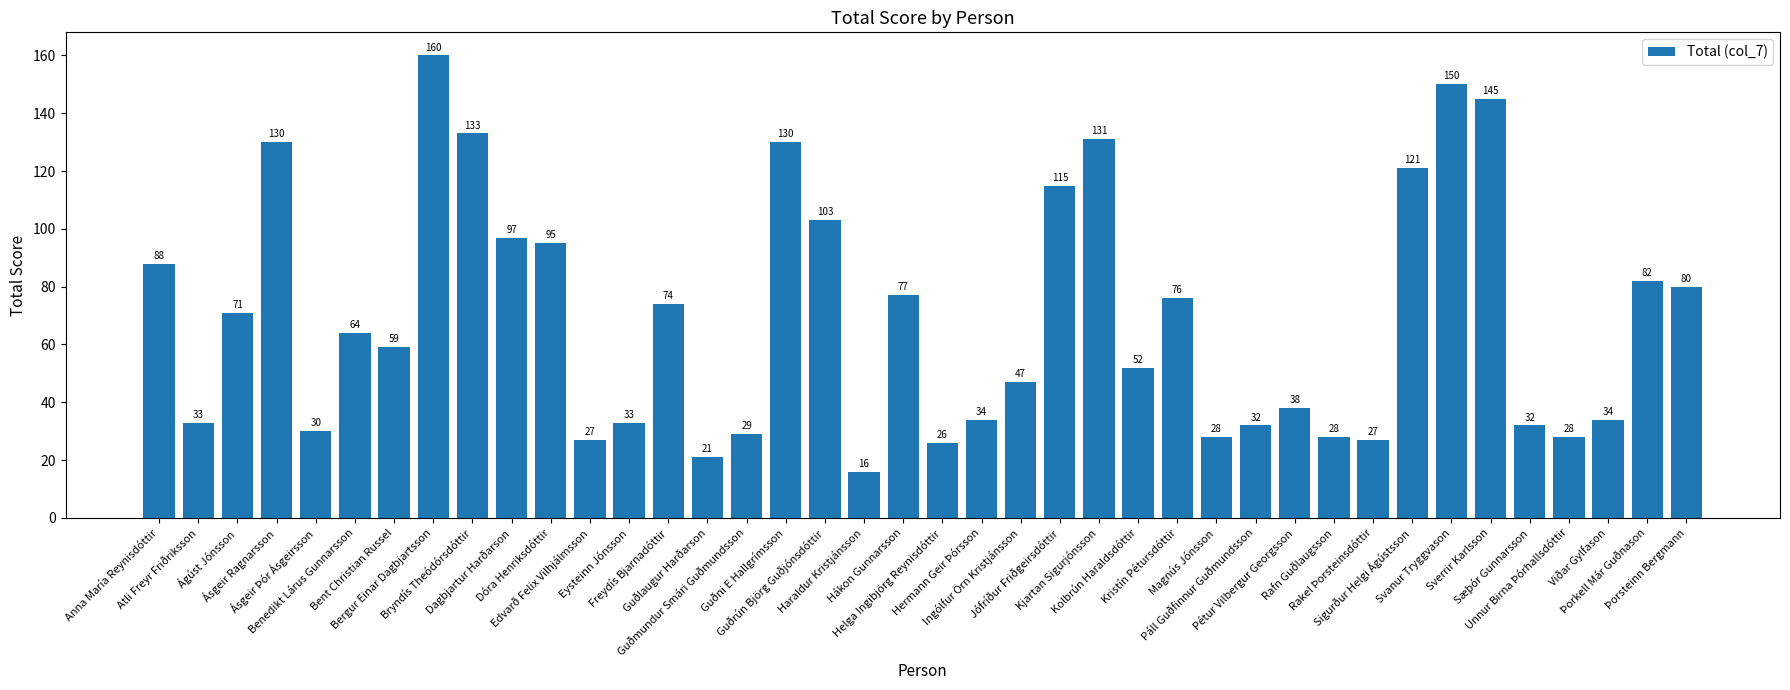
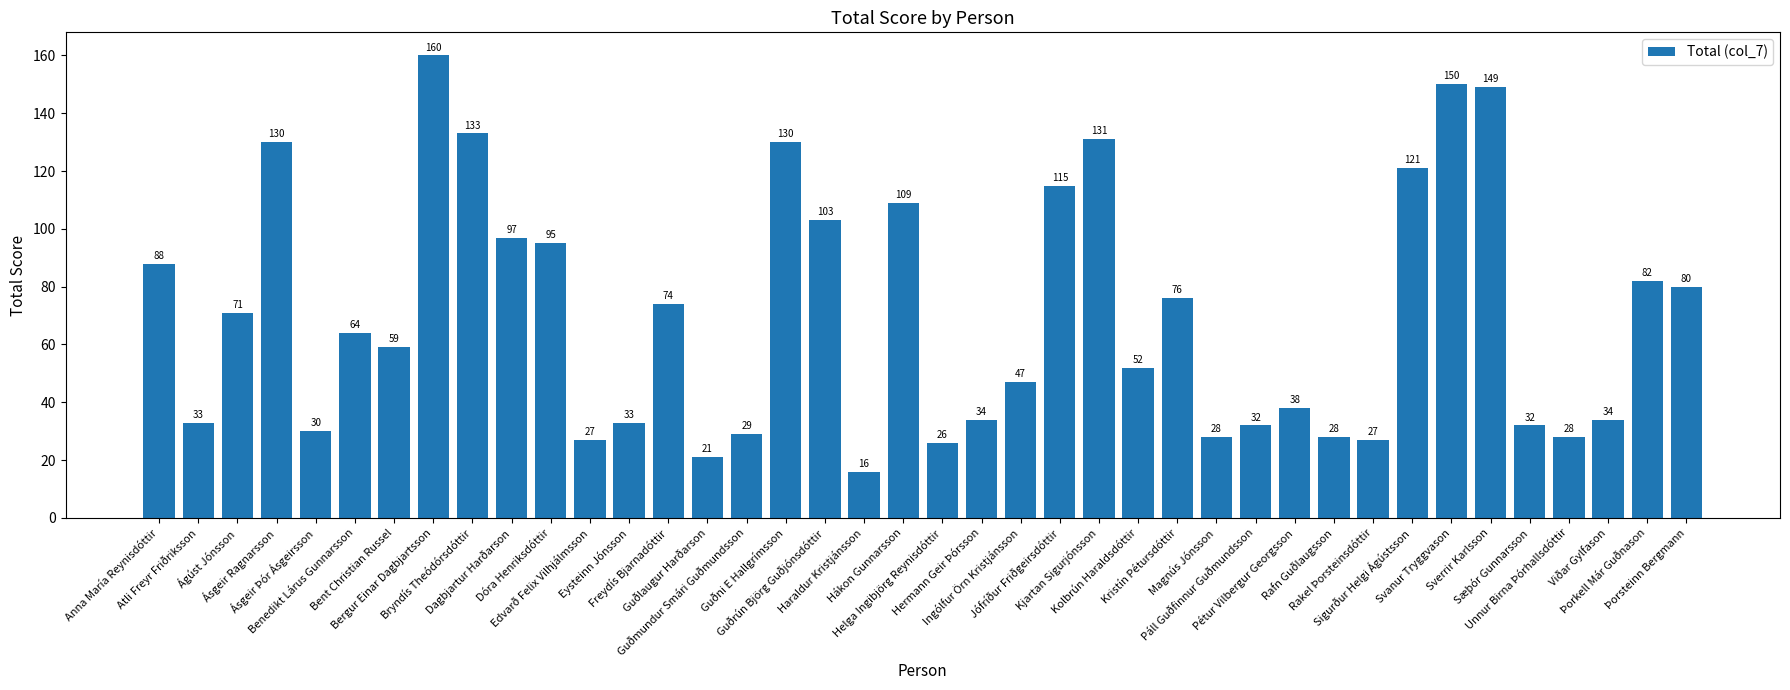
  {
    "Anna María Reynisdóttir": 88,
    "Atli Freyr Friðriksson": 33,
    "Ágúst Jónsson": 71,
    "Ásgeir Ragnarsson": 130,
    "Ásgeir Þór Ásgeirsson": 30,
    "Benedikt Lárus Gunnarsson": 64,
    "Bent Christian Russel": 59,
    "Bergur Einar Dagbjartsson": 160,
    "Bryndís Theódórsdóttir": 133,
    "Dagbjartur Harðarson": 97,
    "Dóra Henriksdóttir": 95,
    "Edvarð Felix Vilhjálmsson": 27,
    "Eysteinn Jónsson": 33,
    "Freydís Bjarnadóttir": 74,
    "Guðlaugur Harðarson": 21,
    "Guðmundur Smári Guðmundsson": 29,
    "Guðni E Hallgrímsson": 130,
    "Guðrún Björg Guðjónsdóttir": 103,
    "Haraldur Kristjánsson": 16,
-   "Hákon Gunnarsson": 77,
+   "Hákon Gunnarsson": 109,
    "Helga Ingibjörg Reynisdóttir": 26,
    "Hermann Geir Þórsson": 34,
    "Ingólfur Örn Kristjánsson": 47,
    "Jófríður Friðgeirsdóttir": 115,
    "Kjartan Sigurjónsson": 131,
    "Kolbrún Haraldsdóttir": 52,
    "Kristín Pétursdóttir": 76,
    "Magnús Jónsson": 28,
    "Páll Guðfinnur Guðmundsson": 32,
    "Pétur Vilbergur Georgsson": 38,
    "Rafn Guðlaugsson": 28,
    "Rakel Þorsteinsdóttir": 27,
    "Sigurður Helgi Ágústsson": 121,
    "Svanur Tryggvason": 150,
-   "Sverrir Karlsson": 145,
+   "Sverrir Karlsson": 149,
    "Sæþór Gunnarsson": 32,
    "Unnur Birna Þórhallsdóttir": 28,
    "Viðar Gylfason": 34,
    "Þorkell Már Guðnason": 82,
    "Þorsteinn Bergmann": 80
  }
